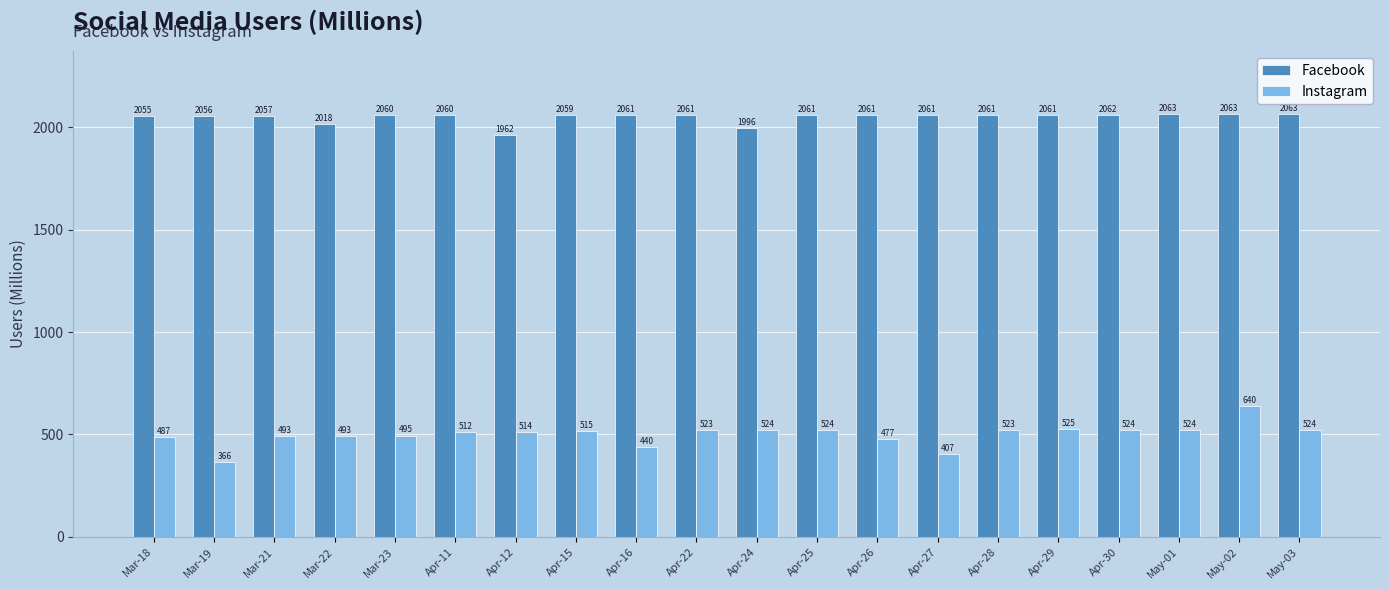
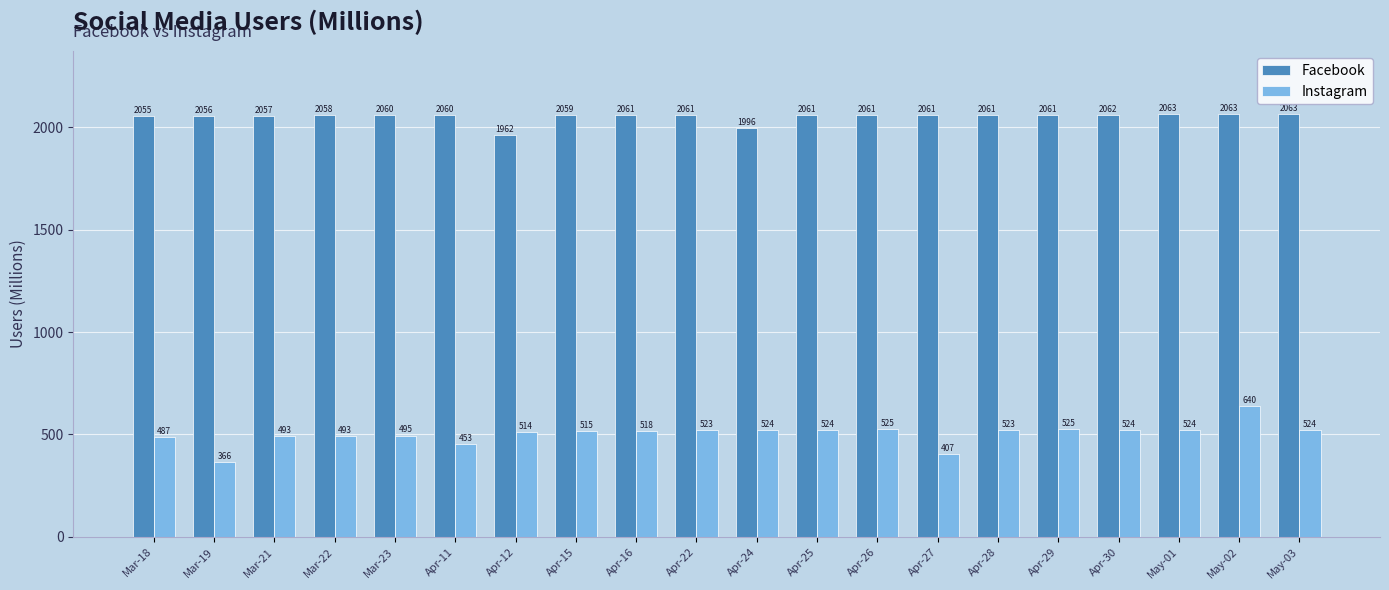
  {
    "Facebook": {
      "Mar-18": 2055,
      "Mar-19": 2056,
      "Mar-21": 2057,
-     "Mar-22": 2018,
+     "Mar-22": 2058,
      "Mar-23": 2060,
      "Apr-11": 2060,
      "Apr-12": 1962,
      "Apr-15": 2059,
      "Apr-16": 2061,
      "Apr-22": 2061,
      "Apr-24": 1996,
      "Apr-25": 2061,
      "Apr-26": 2061,
      "Apr-27": 2061,
      "Apr-28": 2061,
      "Apr-29": 2061,
      "Apr-30": 2062,
      "May-01": 2063,
      "May-02": 2063,
      "May-03": 2063
    },
    "Instagram": {
      "Mar-18": 487,
      "Mar-19": 366,
      "Mar-21": 493,
      "Mar-22": 493,
      "Mar-23": 495,
-     "Apr-11": 512,
+     "Apr-11": 453,
      "Apr-12": 514,
      "Apr-15": 515,
-     "Apr-16": 440,
+     "Apr-16": 518,
      "Apr-22": 523,
      "Apr-24": 524,
      "Apr-25": 524,
-     "Apr-26": 477,
+     "Apr-26": 525,
      "Apr-27": 407,
      "Apr-28": 523,
      "Apr-29": 525,
      "Apr-30": 524,
      "May-01": 524,
      "May-02": 640,
      "May-03": 524
    }
  }
